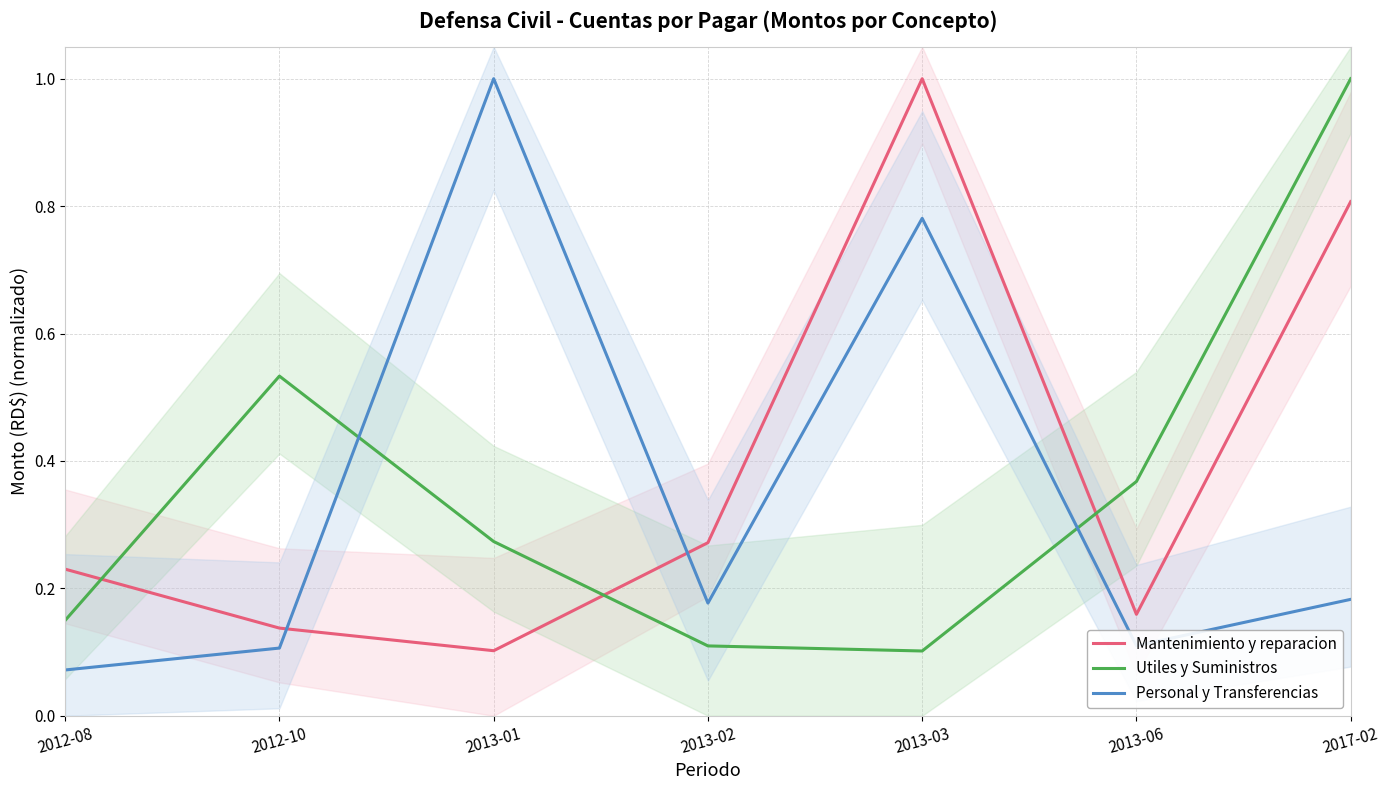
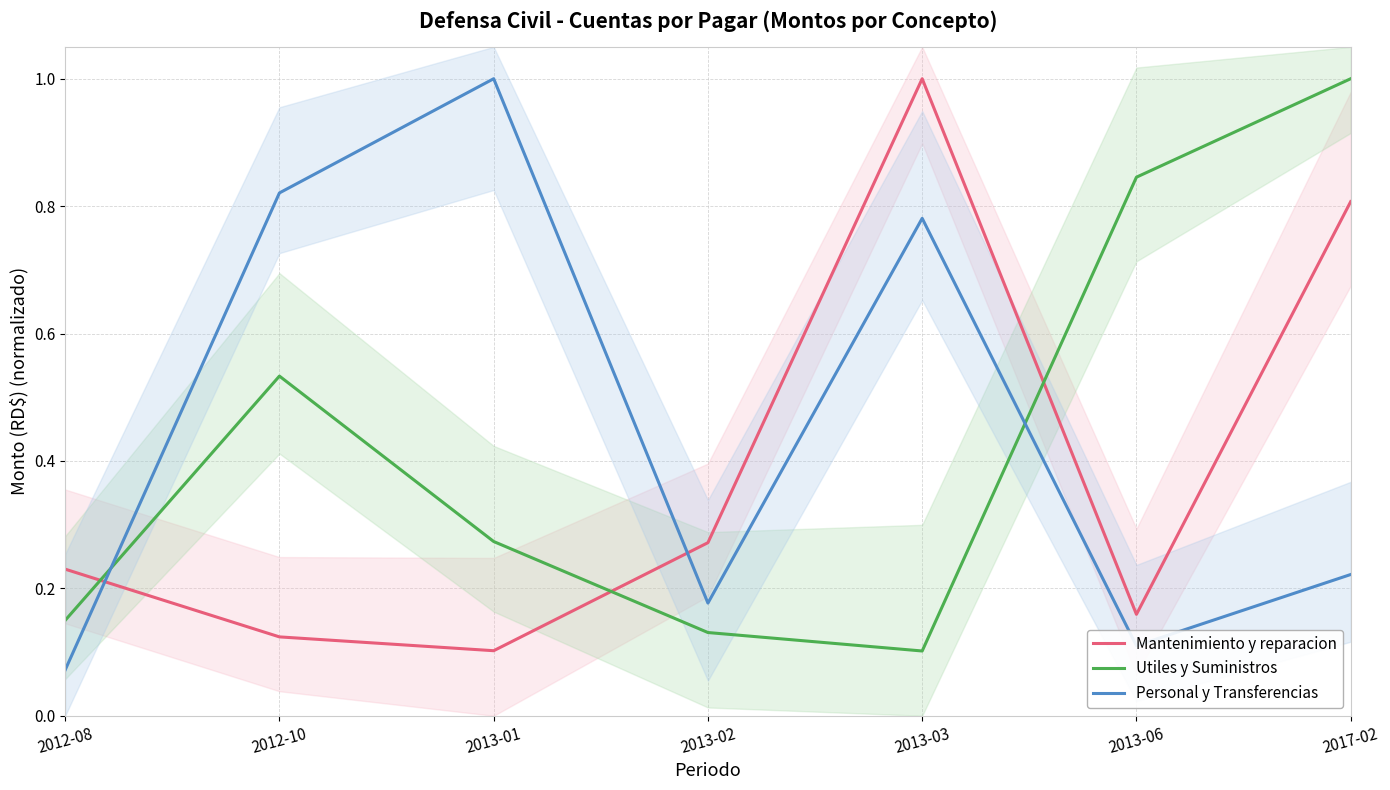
  {
    "Mantenimiento y reparacion": {
      "2012-08": 0.23,
-     "2012-10": 0.14,
+     "2012-10": 0.12,
      "2013-01": 0.10,
      "2013-02": 0.27,
      "2013-03": 1.00,
      "2013-06": 0.16,
      "2017-02": 0.81
    },
    "Utiles y Suministros": {
      "2012-08": 0.15,
      "2012-10": 0.53,
      "2013-01": 0.27,
-     "2013-02": 0.11,
+     "2013-02": 0.13,
      "2013-03": 0.10,
-     "2013-06": 0.37,
+     "2013-06": 0.85,
      "2017-02": 1.00
    },
    "Personal y Transferencias": {
      "2012-08": 0.07,
-     "2012-10": 0.11,
+     "2012-10": 0.82,
      "2013-01": 1.00,
      "2013-02": 0.18,
      "2013-03": 0.78,
-     "2017-02": 0.18
+     "2017-02": 0.22
    }
  }
